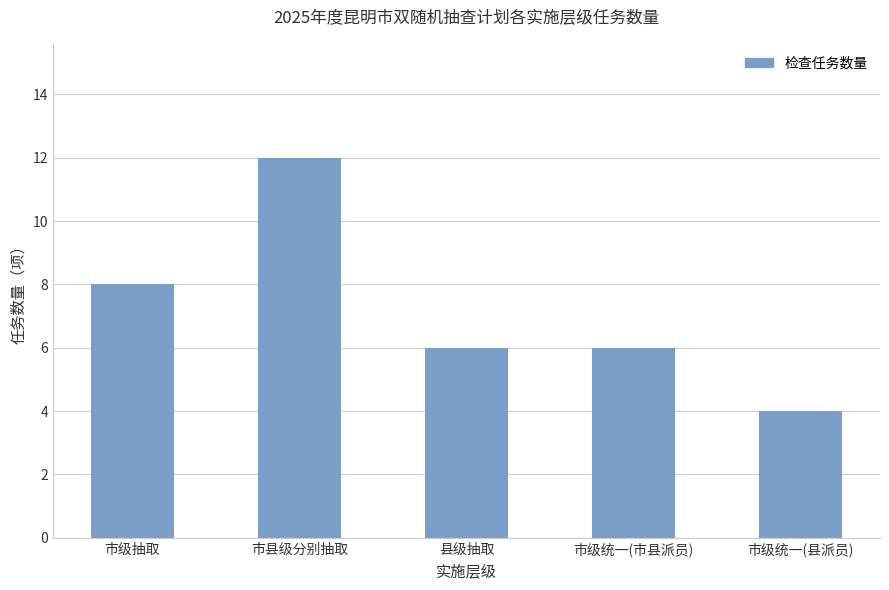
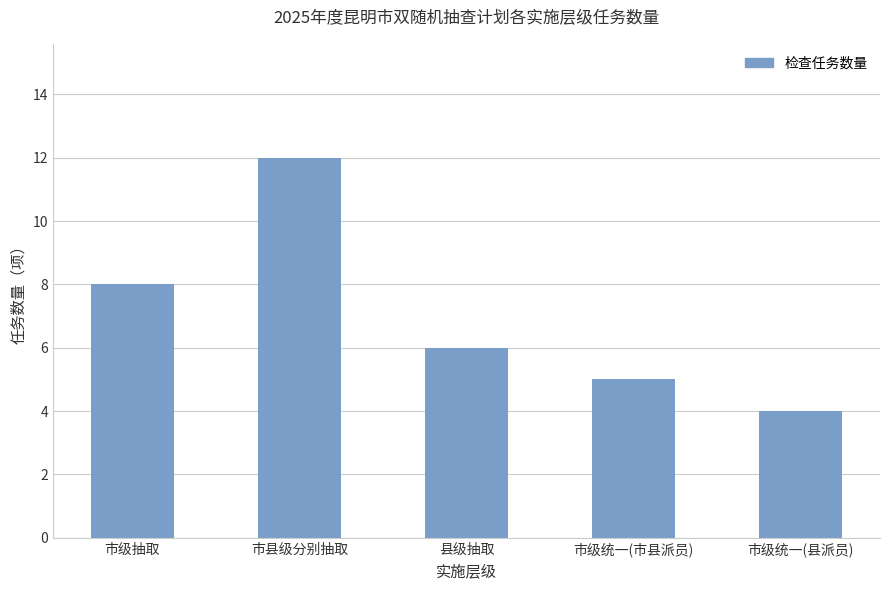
  {
    "市级抽取": 8,
    "市县级分别抽取": 12,
    "县级抽取": 6,
-   "市级统一(市县派员)": 6,
+   "市级统一(市县派员)": 5,
    "市级统一(县派员)": 4
  }
